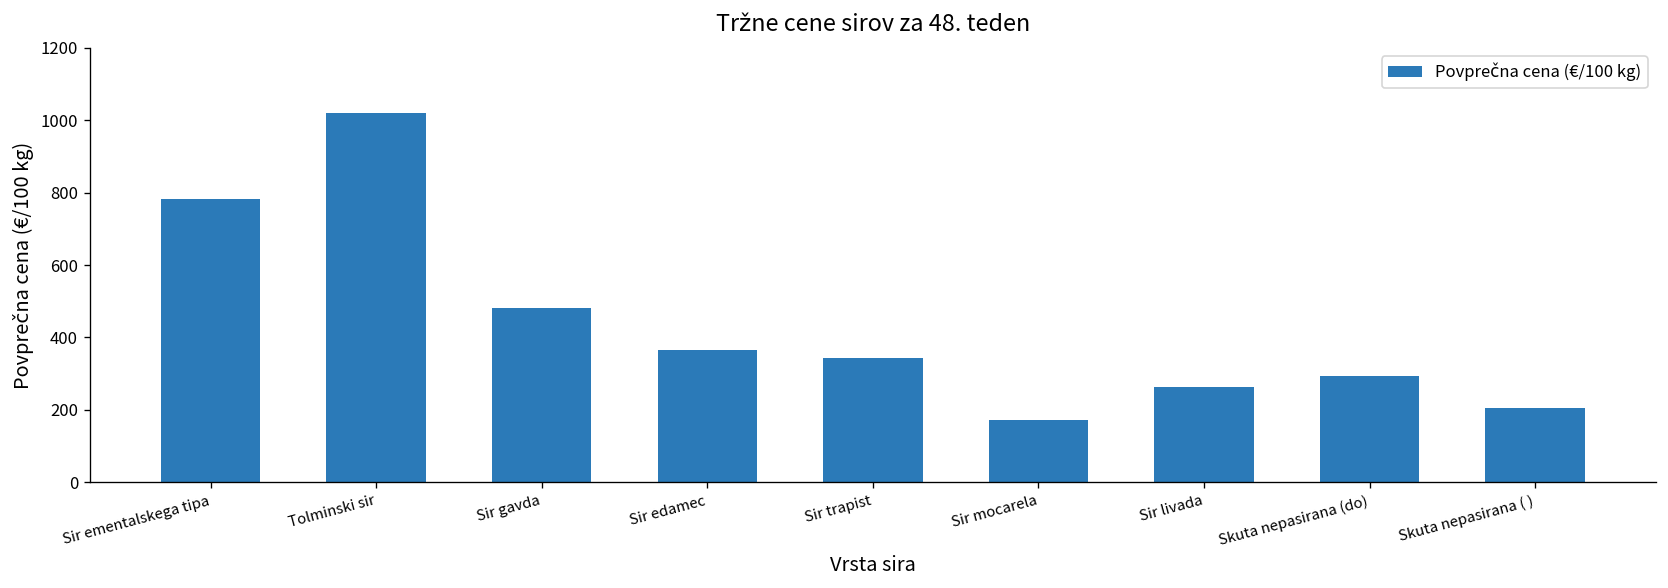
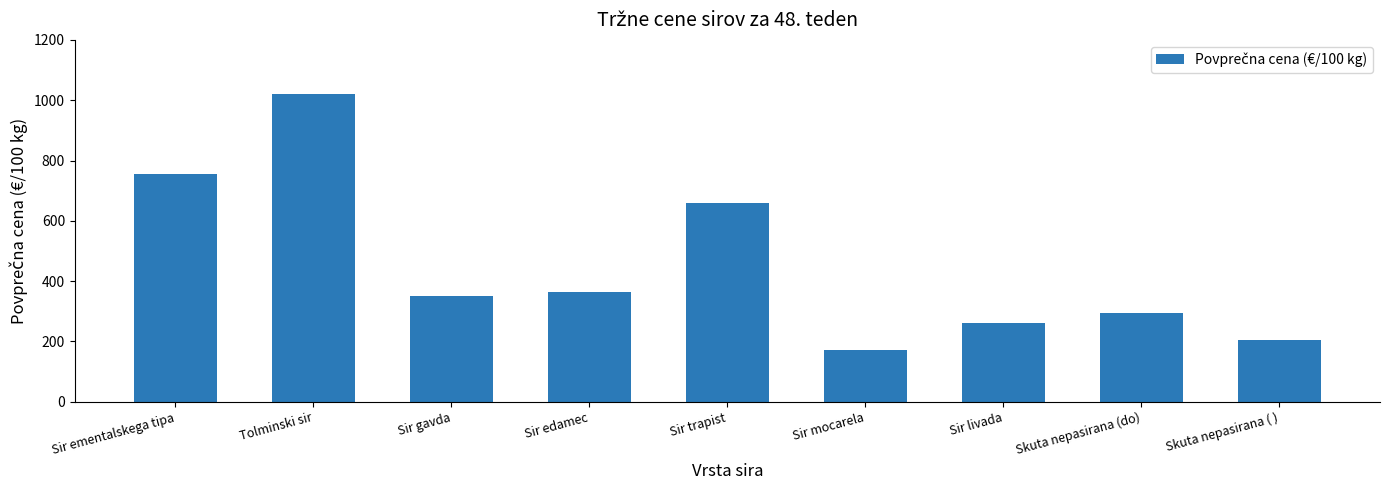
  {
-   "Sir ementalskega tipa": 780,
+   "Sir ementalskega tipa": 760,
    "Tolminski sir": 1020,
-   "Sir gavda": 480,
+   "Sir gavda": 350,
    "Sir edamec": 360,
-   "Sir trapist": 340,
+   "Sir trapist": 660,
    "Sir mocarela": 170,
    "Sir livada": 260,
    "Skuta nepasirana (do)": 290,
    "Skuta nepasirana ( )": 210
  }
